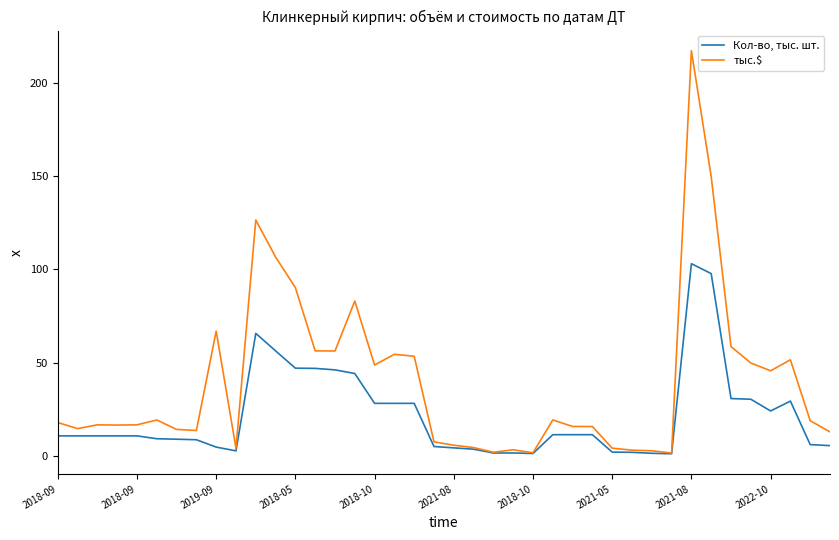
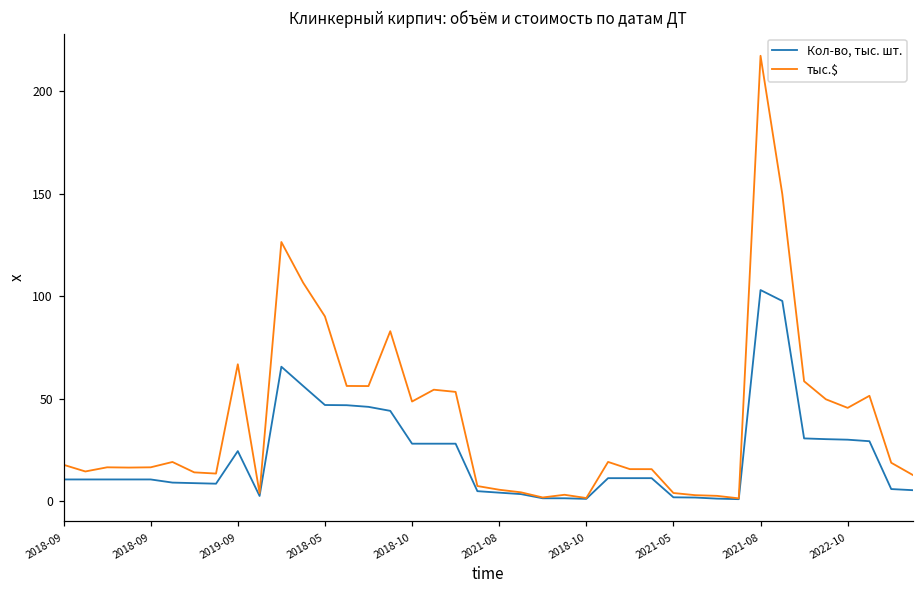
  {
    "Кол-во, тыс. шт.": {
-     "2019-09": 5,
+     "2019-09": 25,
      "2021-05": 2,
-     "2022-10": 24
+     "2022-10": 30
    },
    "тыс.$": {
      "2019-09": 67,
      "2021-05": 4,
      "2022-10": 46
    }
  }
